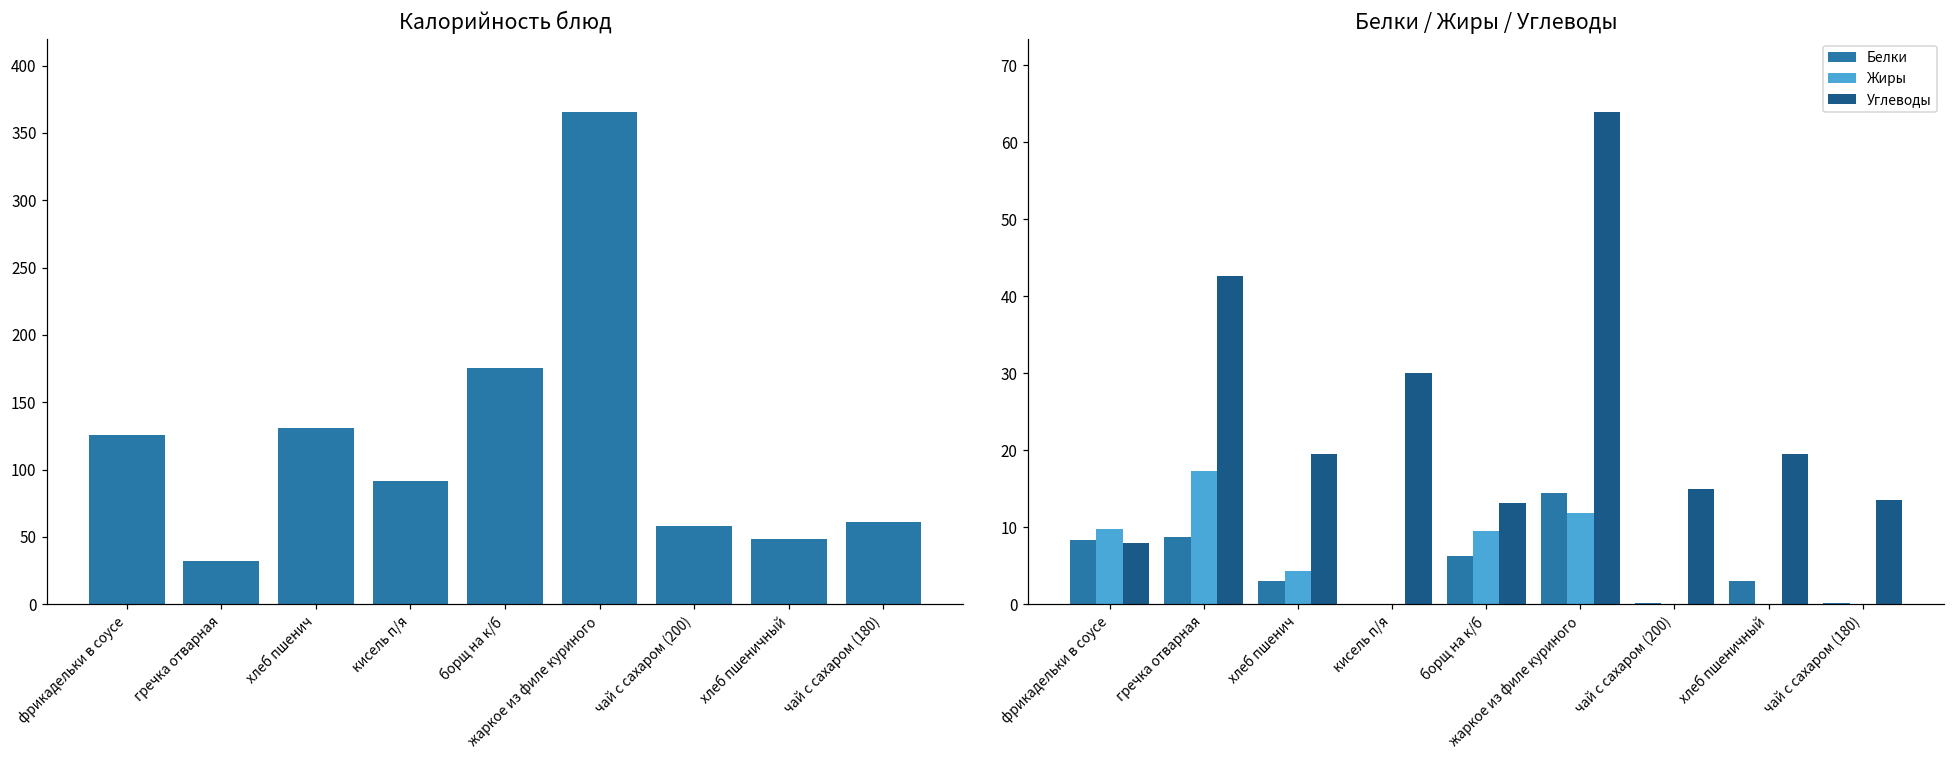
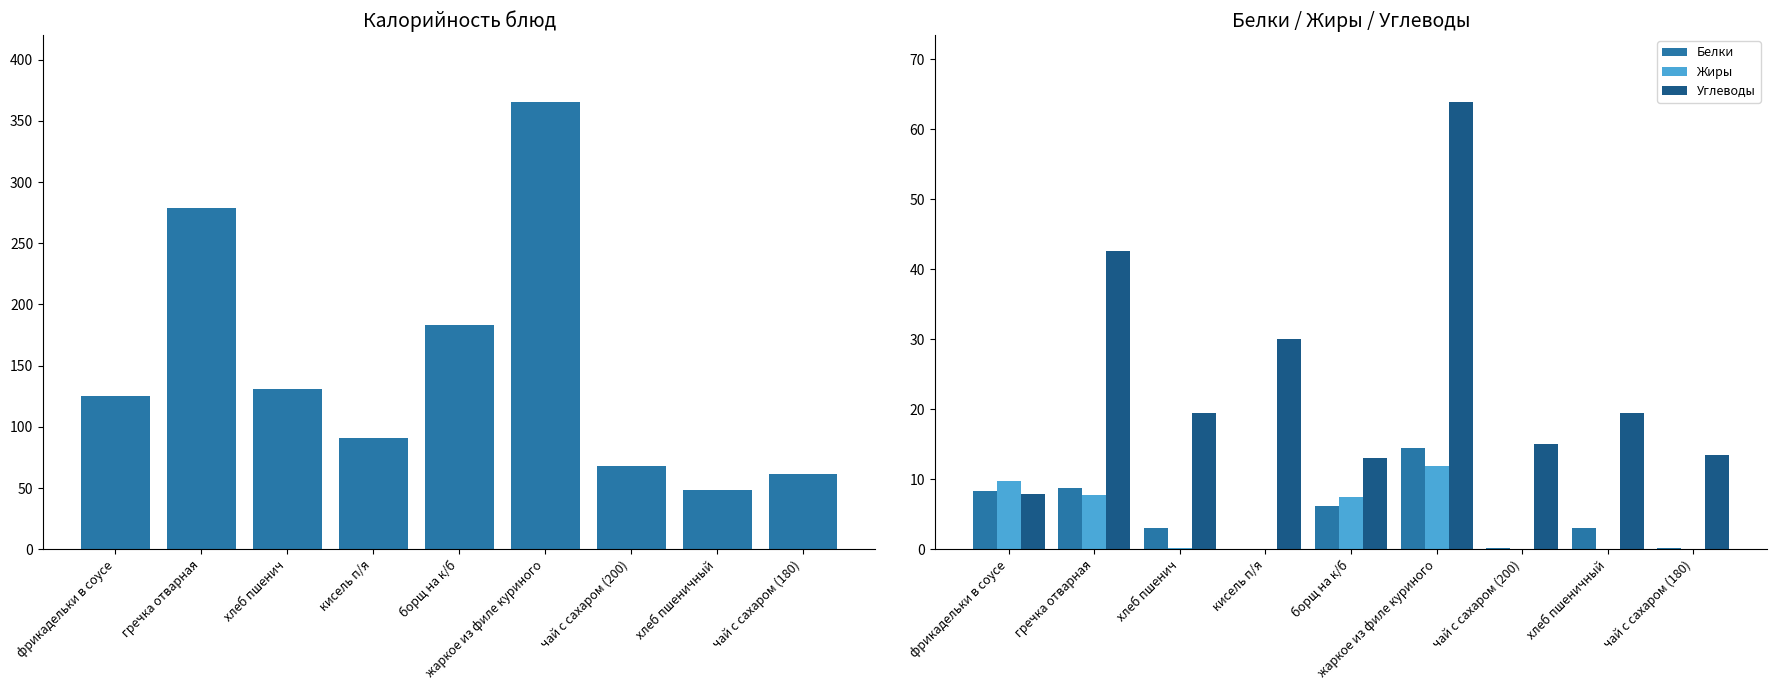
  {
    "Калорийность блюд": {
      "фрикадельки в соусе": 126,
-     "гречка отварная": 32,
+     "гречка отварная": 279,
      "хлеб пшенич": 131,
      "кисель п/я": 91,
-     "борщ на к/б": 176,
+     "борщ на к/б": 183,
      "жаркое из филе куриного": 365,
-     "чай с сахаром (200)": 58,
+     "чай с сахаром (200)": 68,
      "хлеб пшеничный": 48,
      "чай с сахаром (180)": 61
    },
    "Белки / Жиры / Углеводы": {
      "Жиры": {
        "фрикадельки в соусе": 10,
-       "гречка отварная": 17,
-       "хлеб пшенич": 4,
+       "гречка отварная": 8,
+       "хлеб пшенич": 0,
        "кисель п/я": 0,
-       "борщ на к/б": 10,
+       "борщ на к/б": 7,
        "жаркое из филе куриного": 12,
        "чай с сахаром (200)": 0,
        "хлеб пшеничный": 0,
        "чай с сахаром (180)": 0
      }
    }
  }
